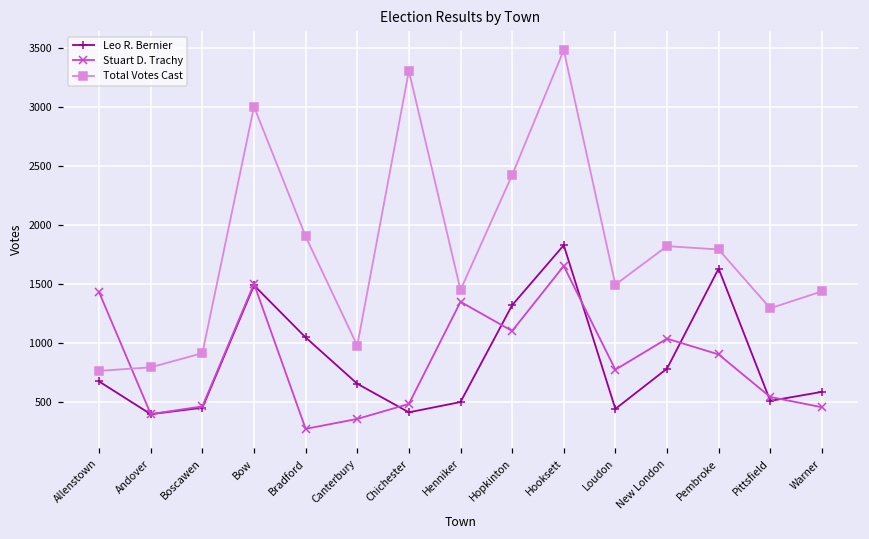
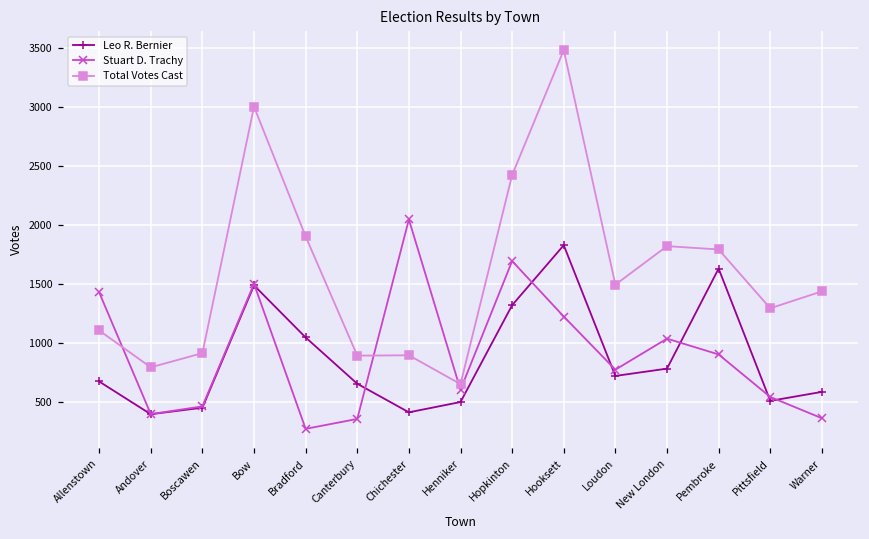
  {
    "Leo R. Bernier": {
      "Allenstown": 670,
      "Bradford": 1050,
      "Canterbury": 650,
      "Chichester": 410,
      "Henniker": 500,
      "Hopkinton": 1320,
      "Hooksett": 1830,
-     "Loudon": 440,
+     "Loudon": 720,
      "New London": 780,
      "Pembroke": 1630,
      "Pittsfield": 510,
      "Warner": 590
    },
    "Stuart D. Trachy": {
      "Allenstown": 1430,
      "Bradford": 270,
      "Canterbury": 360,
-     "Chichester": 480,
-     "Henniker": 1350,
-     "Hopkinton": 1100,
-     "Hooksett": 1650,
+     "Chichester": 2050,
+     "Henniker": 600,
+     "Hopkinton": 1690,
+     "Hooksett": 1220,
      "Loudon": 770,
      "New London": 1040,
      "Pembroke": 900,
      "Pittsfield": 540,
-     "Warner": 460
+     "Warner": 360
    },
    "Total Votes Cast": {
-     "Allenstown": 760,
+     "Allenstown": 1110,
      "Andover": 790,
      "Boscawen": 910,
      "Bow": 3000,
      "Bradford": 1900,
-     "Canterbury": 980,
-     "Chichester": 3300,
-     "Henniker": 1450,
+     "Canterbury": 890,
+     "Chichester": 900,
+     "Henniker": 650,
      "Hopkinton": 2420,
      "Hooksett": 3480,
      "Loudon": 1490,
      "New London": 1820,
      "Pembroke": 1790,
      "Pittsfield": 1290,
      "Warner": 1440
    }
  }
